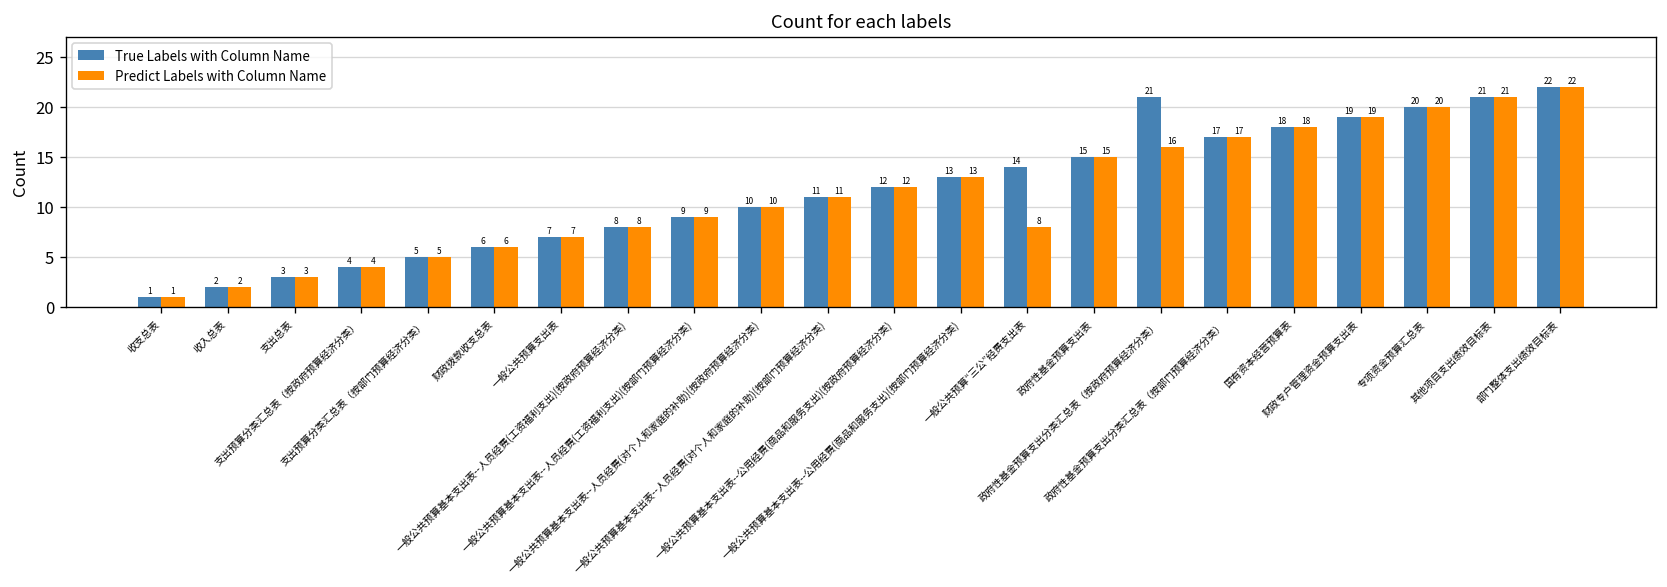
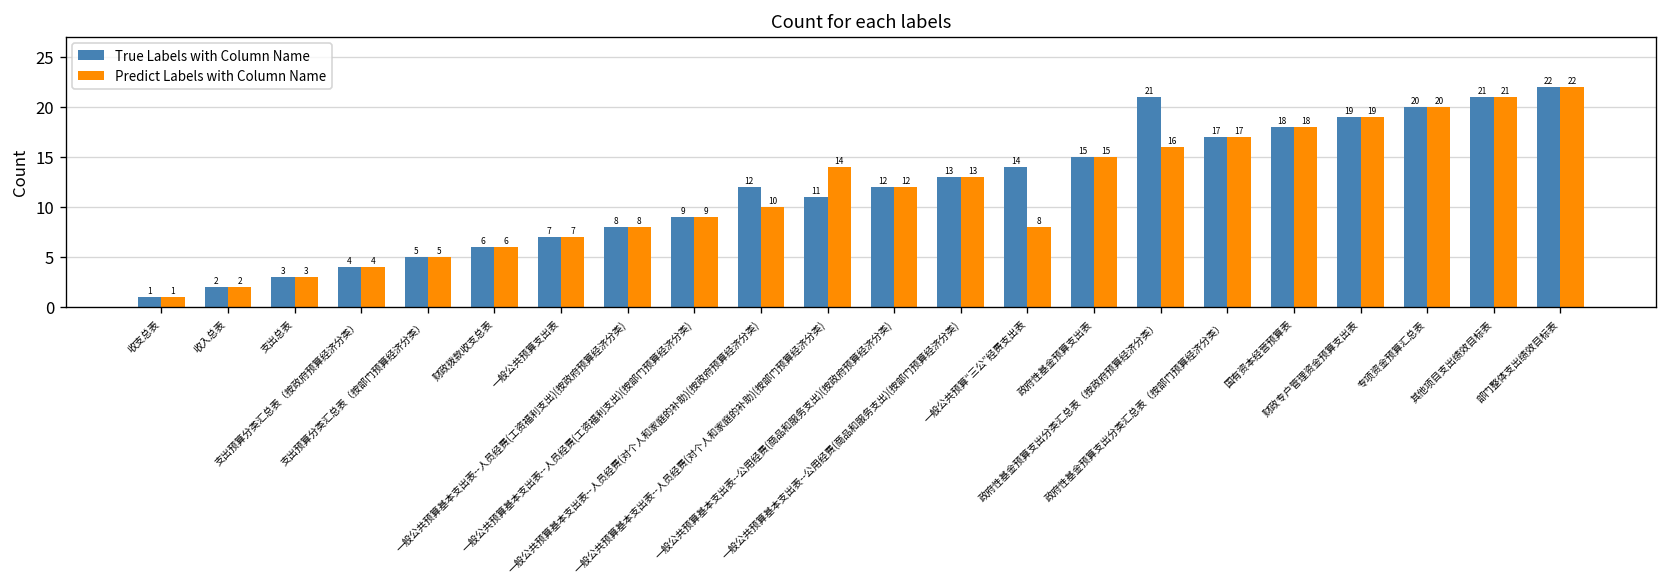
  {
    "True Labels with Column Name": {
      "收支总表": 1,
      "收入总表": 2,
      "支出总表": 3,
      "支出预算分类汇总表（按政府预算经济分类）": 4,
      "支出预算分类汇总表（按部门预算经济分类）": 5,
      "财政拨款收支总表": 6,
      "一般公共预算支出表": 7,
      "一般公共预算基本支出表--人员经费(工资福利支出)(按政府预算经济分类)": 8,
      "一般公共预算基本支出表--人员经费(工资福利支出)(按部门预算经济分类)": 9,
-     "一般公共预算基本支出表--人员经费(对个人和家庭的补助)(按政府预算经济分类)": 10,
+     "一般公共预算基本支出表--人员经费(对个人和家庭的补助)(按政府预算经济分类)": 12,
      "一般公共预算基本支出表--人员经费(对个人和家庭的补助)(按部门预算经济分类)": 11,
      "一般公共预算基本支出表--公用经费(商品和服务支出)(按政府预算经济分类)": 12,
      "一般公共预算基本支出表--公用经费(商品和服务支出)(按部门预算经济分类)": 13,
      "一般公共预算“三公”经费支出表": 14,
      "政府性基金预算支出表": 15,
      "政府性基金预算支出分类汇总表（按政府预算经济分类）": 21,
      "政府性基金预算支出分类汇总表（按部门预算经济分类）": 17,
      "国有资本经营预算表": 18,
      "财政专户管理资金预算支出表": 19,
      "专项资金预算汇总表": 20,
      "其他项目支出绩效目标表": 21,
      "部门整体支出绩效目标表": 22
    },
    "Predict Labels with Column Name": {
      "收支总表": 1,
      "收入总表": 2,
      "支出总表": 3,
      "支出预算分类汇总表（按政府预算经济分类）": 4,
      "支出预算分类汇总表（按部门预算经济分类）": 5,
      "财政拨款收支总表": 6,
      "一般公共预算支出表": 7,
      "一般公共预算基本支出表--人员经费(工资福利支出)(按政府预算经济分类)": 8,
      "一般公共预算基本支出表--人员经费(工资福利支出)(按部门预算经济分类)": 9,
      "一般公共预算基本支出表--人员经费(对个人和家庭的补助)(按政府预算经济分类)": 10,
-     "一般公共预算基本支出表--人员经费(对个人和家庭的补助)(按部门预算经济分类)": 11,
+     "一般公共预算基本支出表--人员经费(对个人和家庭的补助)(按部门预算经济分类)": 14,
      "一般公共预算基本支出表--公用经费(商品和服务支出)(按政府预算经济分类)": 12,
      "一般公共预算基本支出表--公用经费(商品和服务支出)(按部门预算经济分类)": 13,
      "一般公共预算“三公”经费支出表": 8,
      "政府性基金预算支出表": 15,
      "政府性基金预算支出分类汇总表（按政府预算经济分类）": 16,
      "政府性基金预算支出分类汇总表（按部门预算经济分类）": 17,
      "国有资本经营预算表": 18,
      "财政专户管理资金预算支出表": 19,
      "专项资金预算汇总表": 20,
      "其他项目支出绩效目标表": 21,
      "部门整体支出绩效目标表": 22
    }
  }
